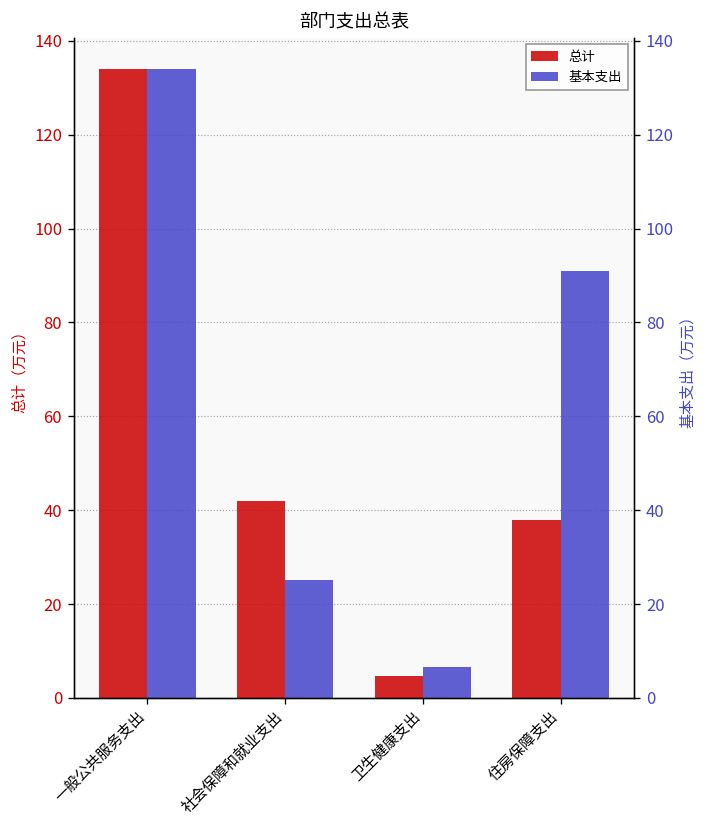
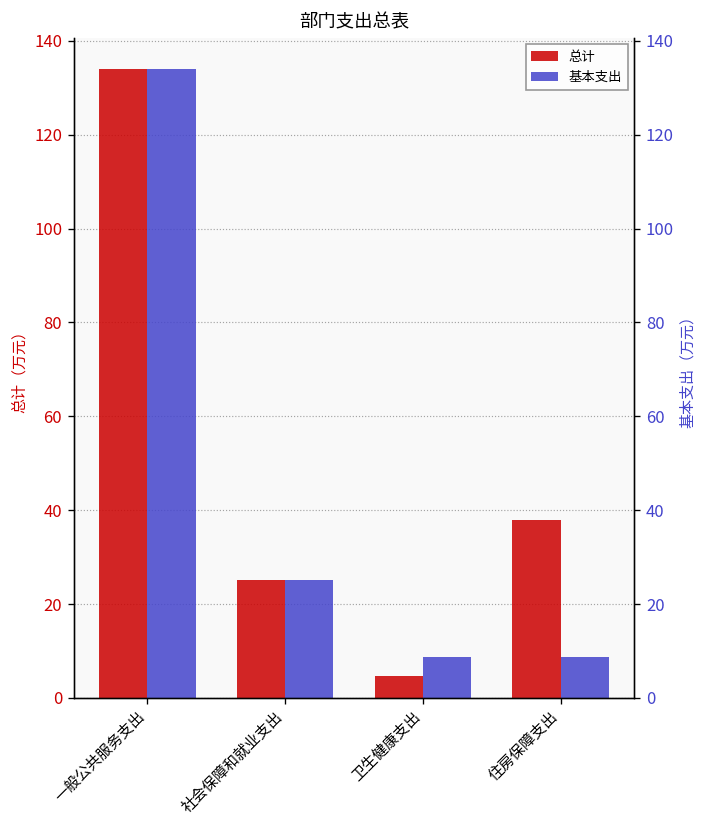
  {
    "总计": {
      "一般公共服务支出": 134,
-     "社会保障和就业支出": 42,
+     "社会保障和就业支出": 25,
      "卫生健康支出": 5,
      "住房保障支出": 38
    },
    "基本支出": {
      "一般公共服务支出": 134,
      "社会保障和就业支出": 25,
-     "卫生健康支出": 7,
-     "住房保障支出": 91
+     "卫生健康支出": 9,
+     "住房保障支出": 9
    }
  }
